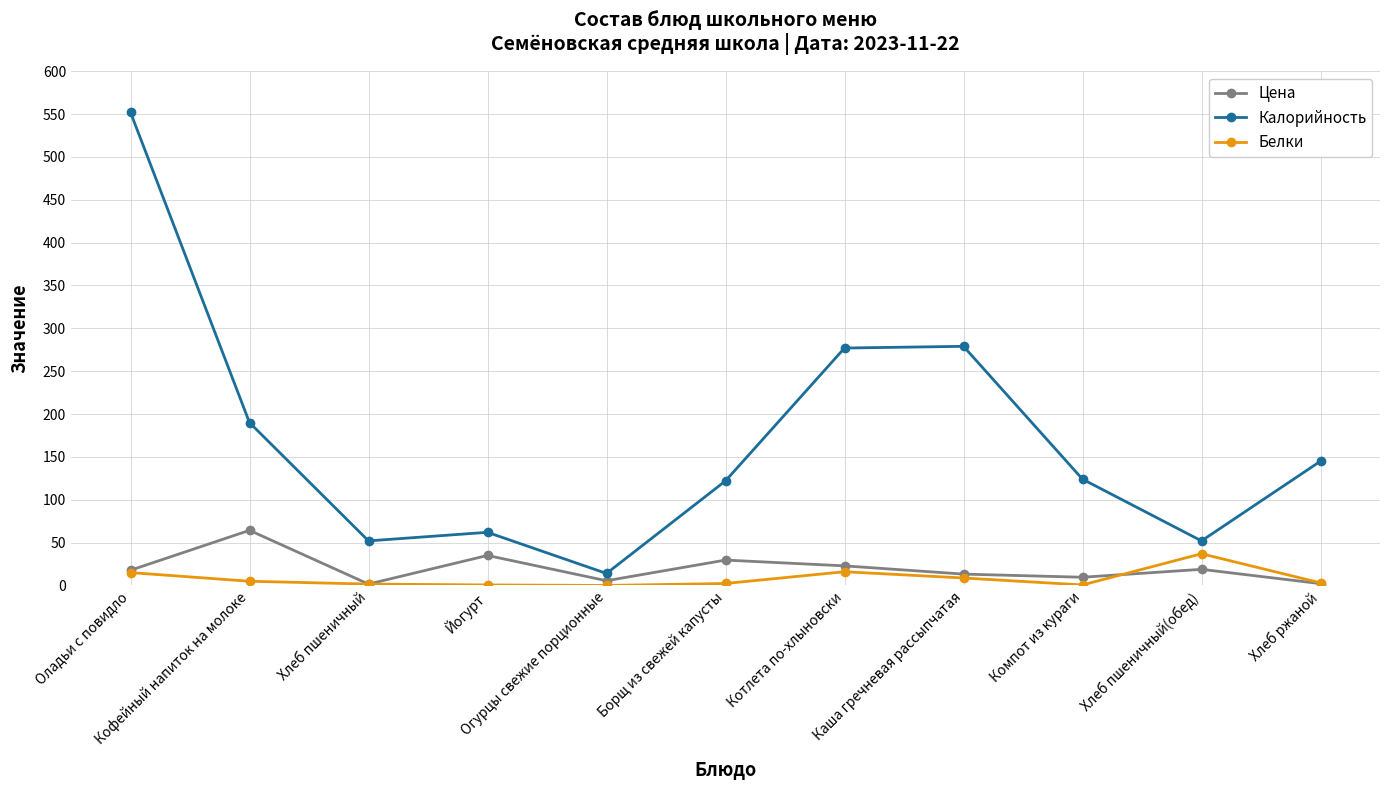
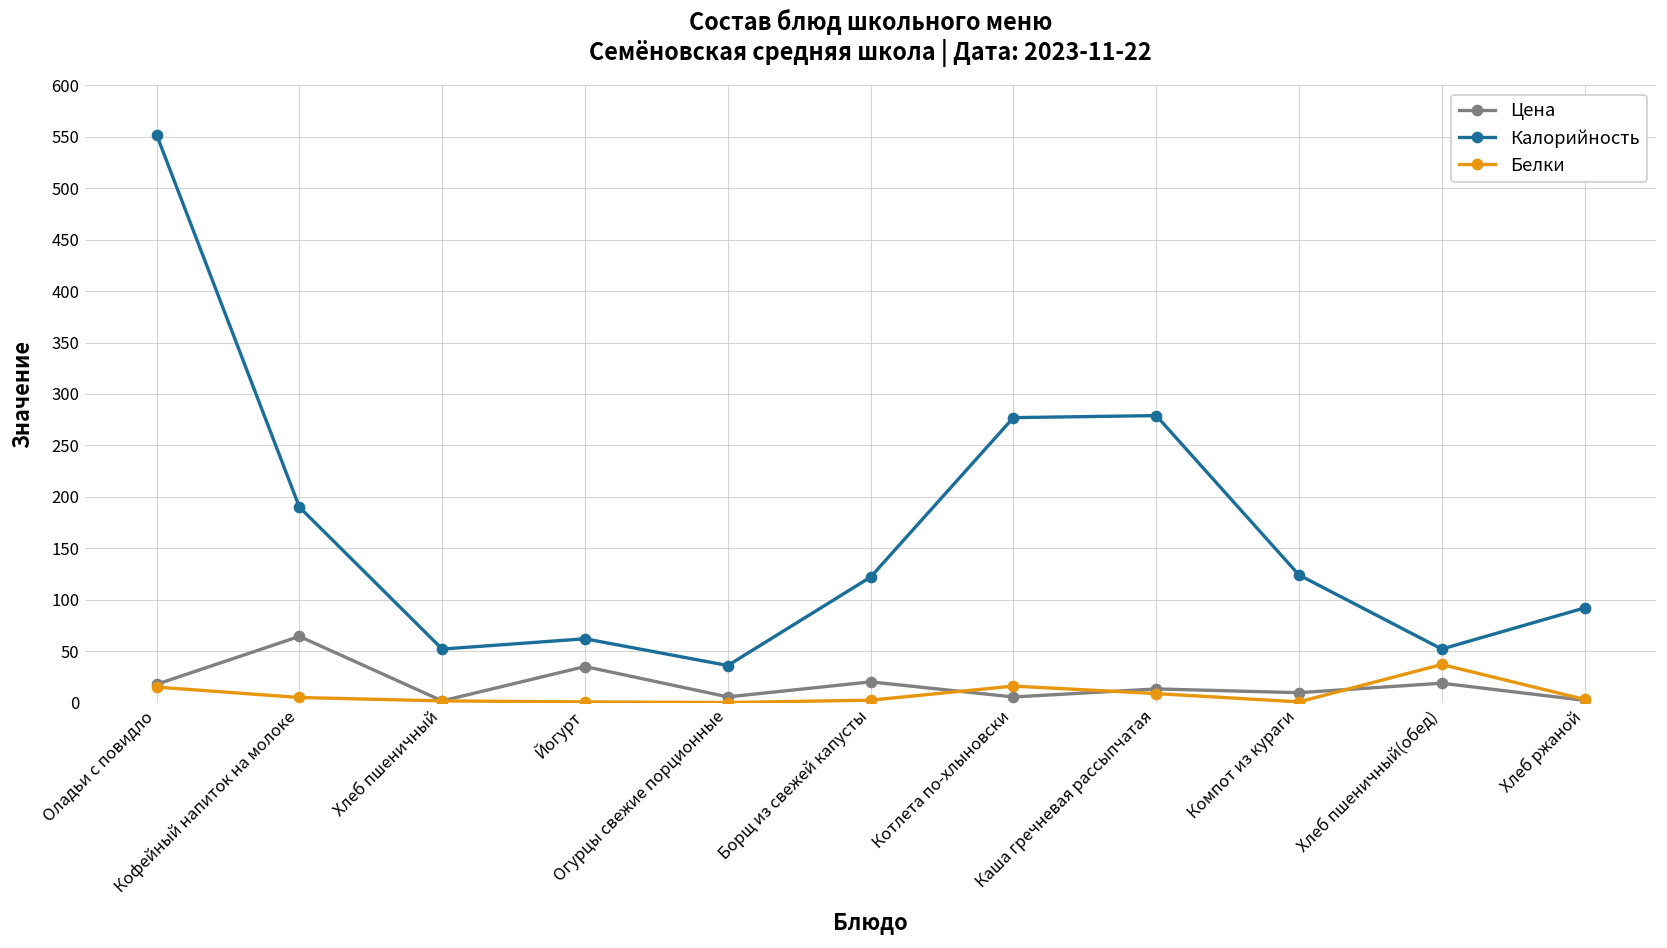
  {
    "Цена": {
      "Кофейный напиток на молоке": 60,
      "Йогурт": 40,
      "Огурцы свежие порционные": 10,
-     "Борщ из свежей капусты": 30,
-     "Котлета по-хлыновски": 20,
+     "Борщ из свежей капусты": 20,
+     "Котлета по-хлыновски": 10,
      "Каша гречневая рассыпчатая": 10,
      "Компот из кураги": 10,
      "Хлеб пшеничный(обед)": 20
    },
    "Калорийность": {
      "Оладьи с повидло": 550,
      "Кофейный напиток на молоке": 190,
      "Хлеб пшеничный": 50,
      "Йогурт": 60,
-     "Огурцы свежие порционные": 10,
+     "Огурцы свежие порционные": 40,
      "Борщ из свежей капусты": 120,
      "Котлета по-хлыновски": 280,
      "Каша гречневая рассыпчатая": 280,
      "Компот из кураги": 120,
      "Хлеб пшеничный(обед)": 50,
-     "Хлеб ржаной": 150
+     "Хлеб ржаной": 90
    },
    "Белки": {
      "Кофейный напиток на молоке": 0,
      "Йогурт": 0,
      "Огурцы свежие порционные": 0,
      "Борщ из свежей капусты": 0,
      "Котлета по-хлыновски": 20,
      "Каша гречневая рассыпчатая": 10,
      "Компот из кураги": 0,
      "Хлеб пшеничный(обед)": 40
    }
  }
